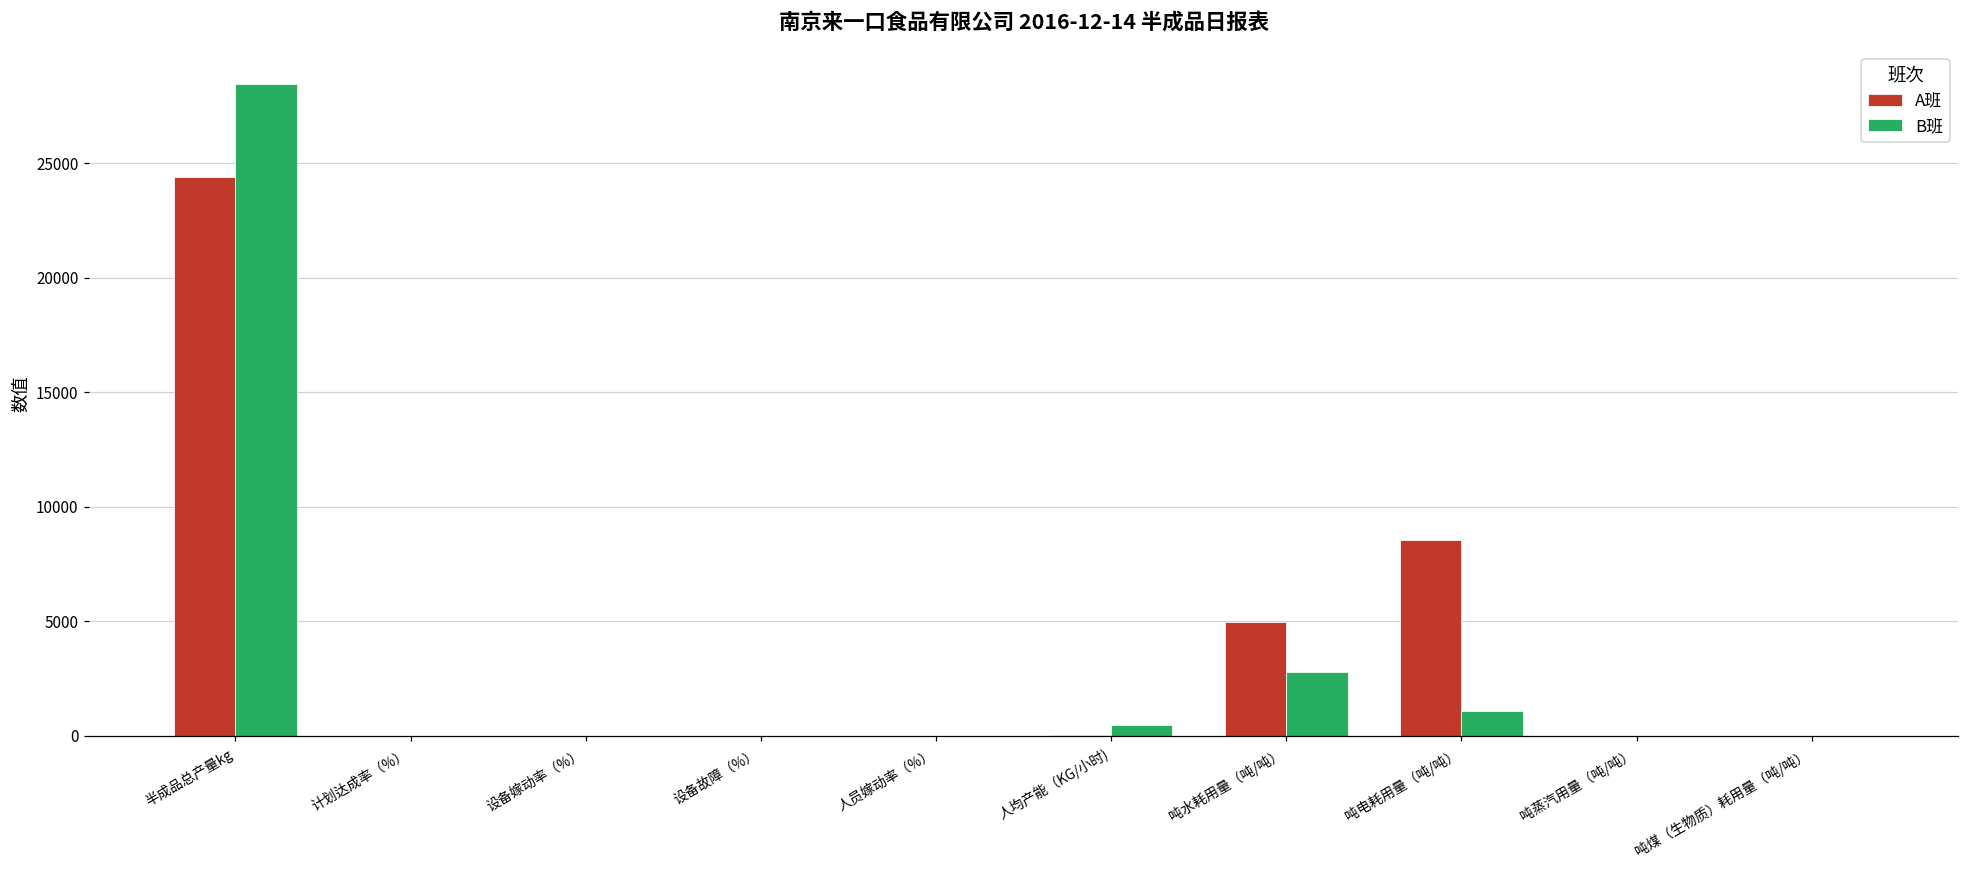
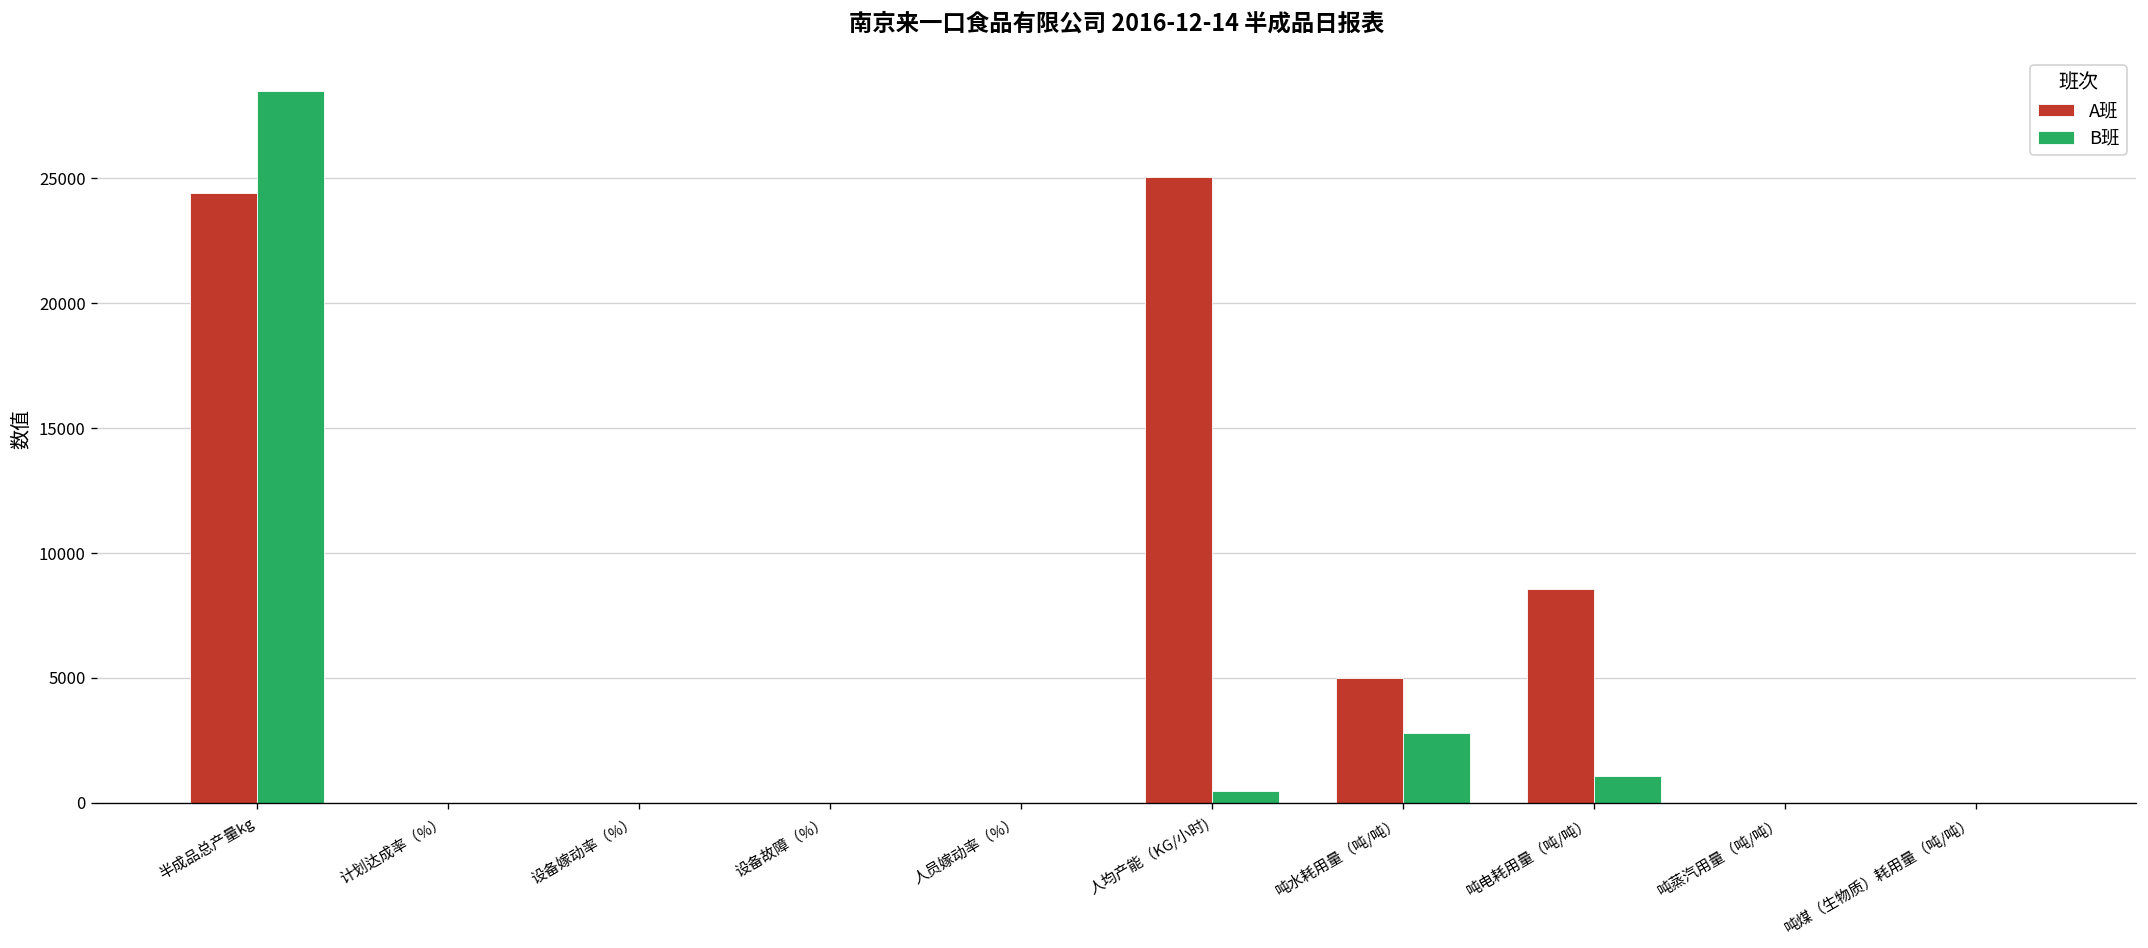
  {
    "A班": {
      "半成品总产量kg": 24400,
      "设备故障（%）": 0,
-     "人均产能（KG/小时)": 0,
+     "人均产能（KG/小时)": 25100,
      "吨水耗用量（吨/吨）": 5000,
      "吨电耗用量（吨/吨）": 8600
    },
    "B班": {
      "半成品总产量kg": 28500,
      "人均产能（KG/小时)": 500,
      "吨水耗用量（吨/吨）": 2800,
      "吨电耗用量（吨/吨）": 1100
    }
  }
